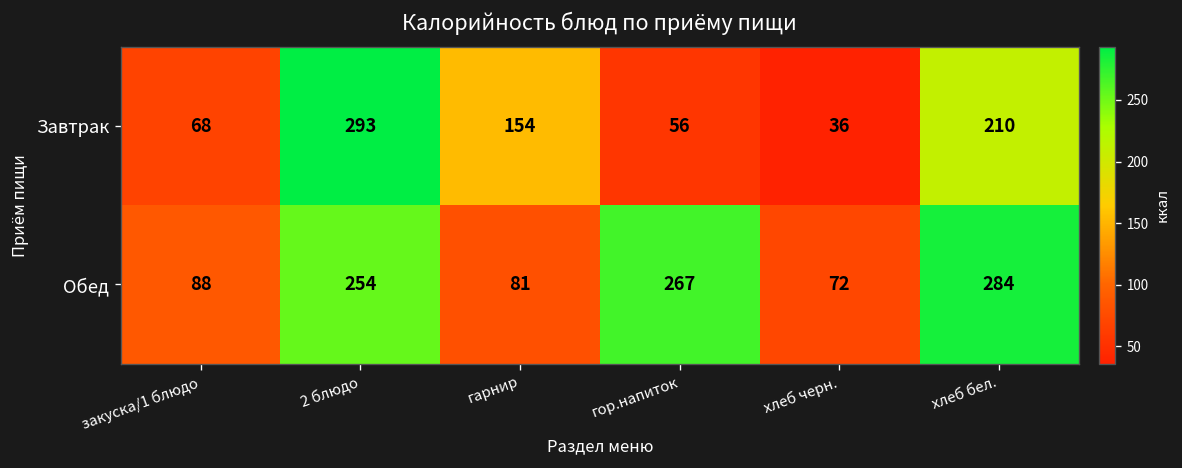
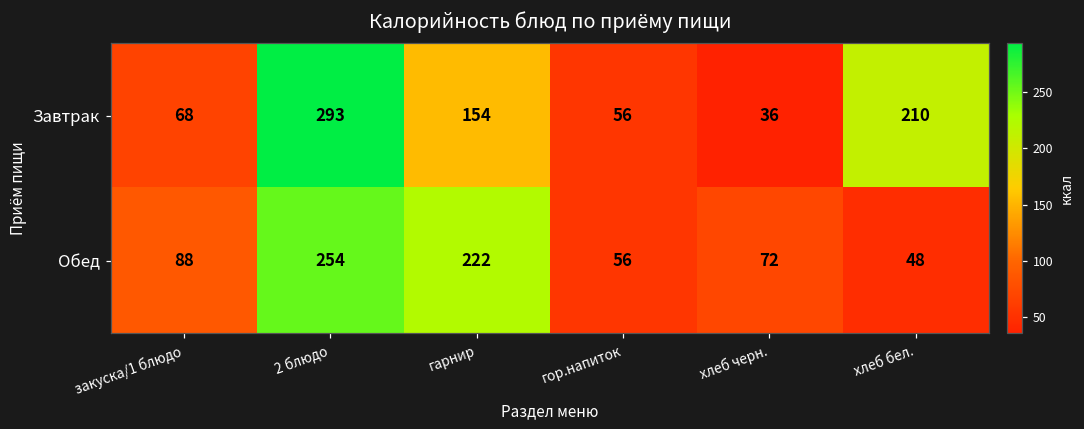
  {
    "Завтрак": {
      "закуска/1 блюдо": 68,
      "2 блюдо": 293,
      "гарнир": 154,
      "гор.напиток": 56,
      "хлеб черн.": 36,
      "хлеб бел.": 210
    },
    "Обед": {
      "закуска/1 блюдо": 88,
      "2 блюдо": 254,
-     "гарнир": 81,
-     "гор.напиток": 267,
+     "гарнир": 222,
+     "гор.напиток": 56,
      "хлеб черн.": 72,
-     "хлеб бел.": 284
+     "хлеб бел.": 48
    }
  }
